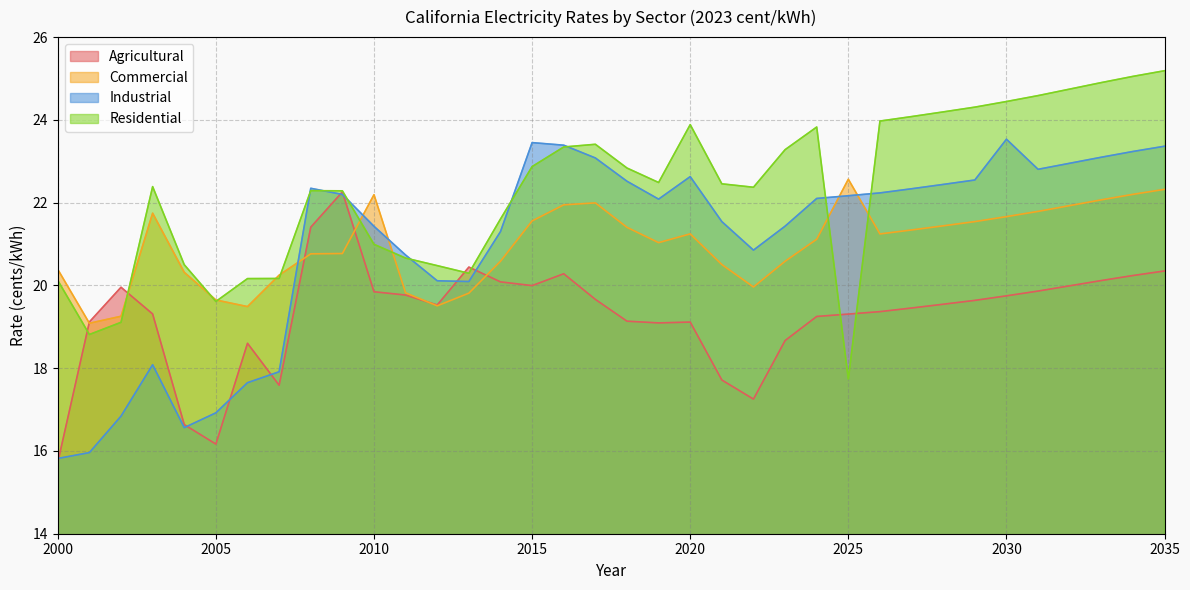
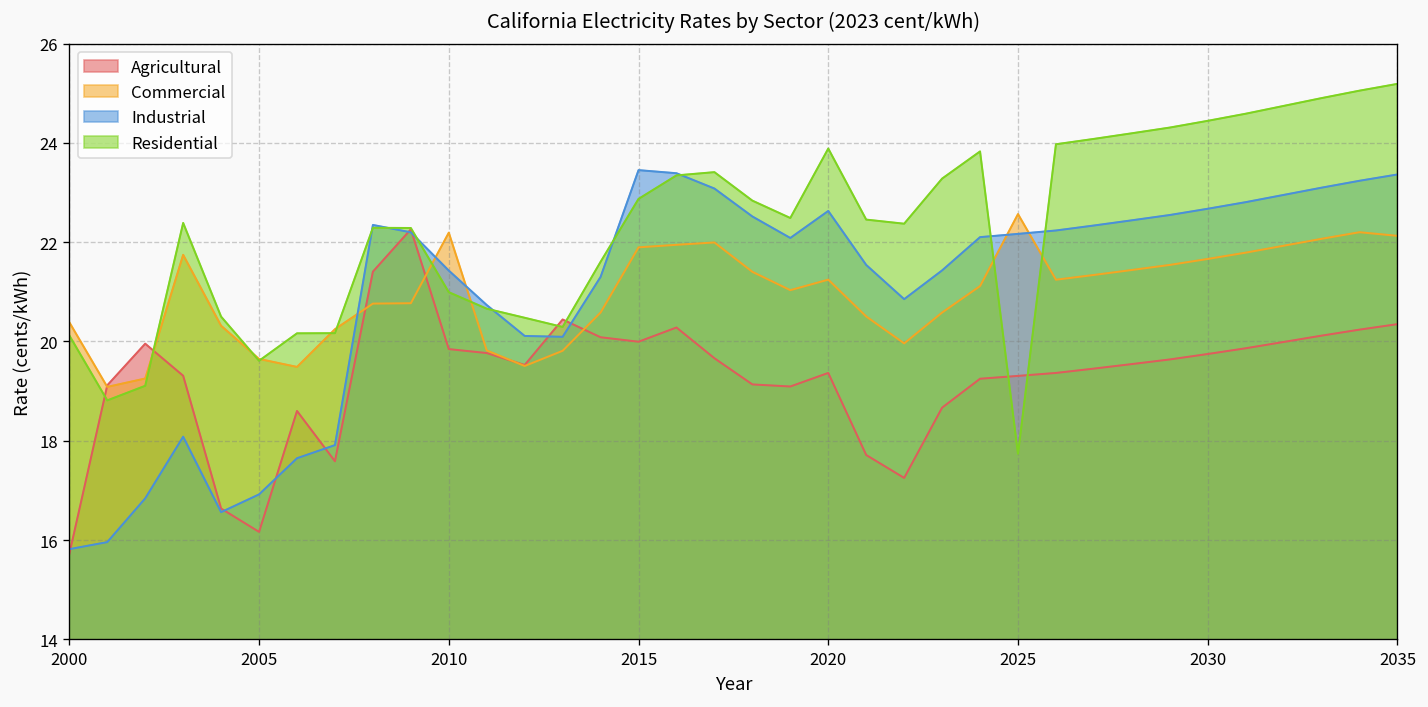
  {
    "Agricultural": {
      "2000": 15.7,
      "2005": 16.2,
      "2010": 19.8,
      "2015": 20.0,
-     "2020": 19.1,
+     "2020": 19.4,
      "2025": 19.3,
      "2030": 19.7,
      "2035": 20.3
    },
    "Commercial": {
      "2000": 20.4,
      "2010": 22.2,
-     "2015": 21.6,
+     "2015": 21.9,
      "2020": 21.2,
      "2025": 22.6,
      "2030": 21.7,
-     "2035": 22.3
+     "2035": 22.1
    },
    "Industrial": {
      "2000": 15.8,
      "2005": 16.9,
      "2010": 21.4,
      "2015": 23.5,
      "2020": 22.6,
      "2025": 22.2,
-     "2030": 23.5,
+     "2030": 22.7,
      "2035": 23.4
    },
    "Residential": {
      "2000": 20.1,
      "2010": 21.0,
      "2015": 22.9,
      "2020": 23.9,
      "2025": 17.7,
      "2030": 24.4,
      "2035": 25.2
    }
  }
